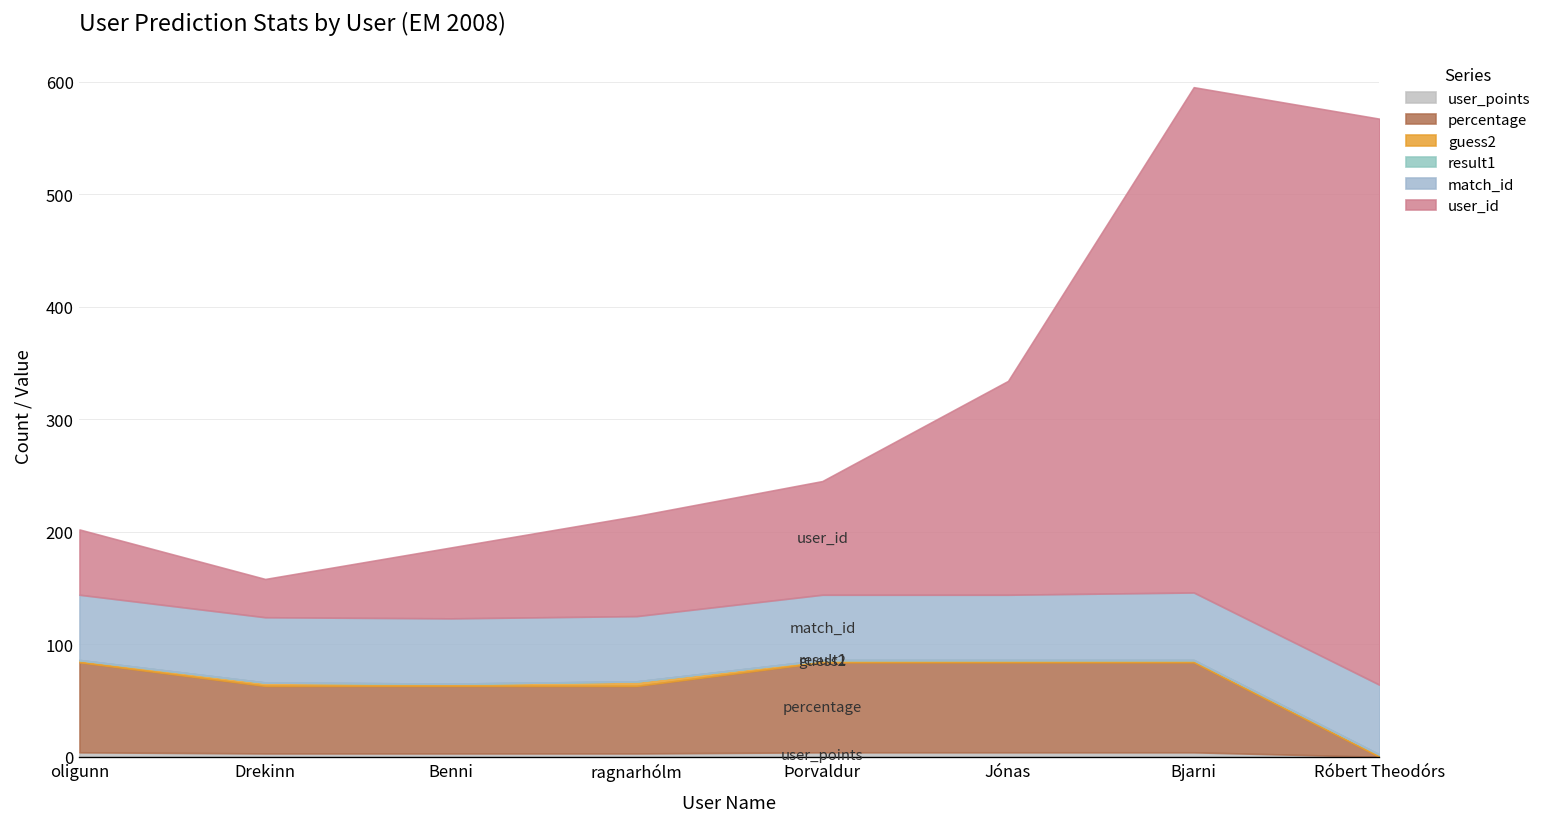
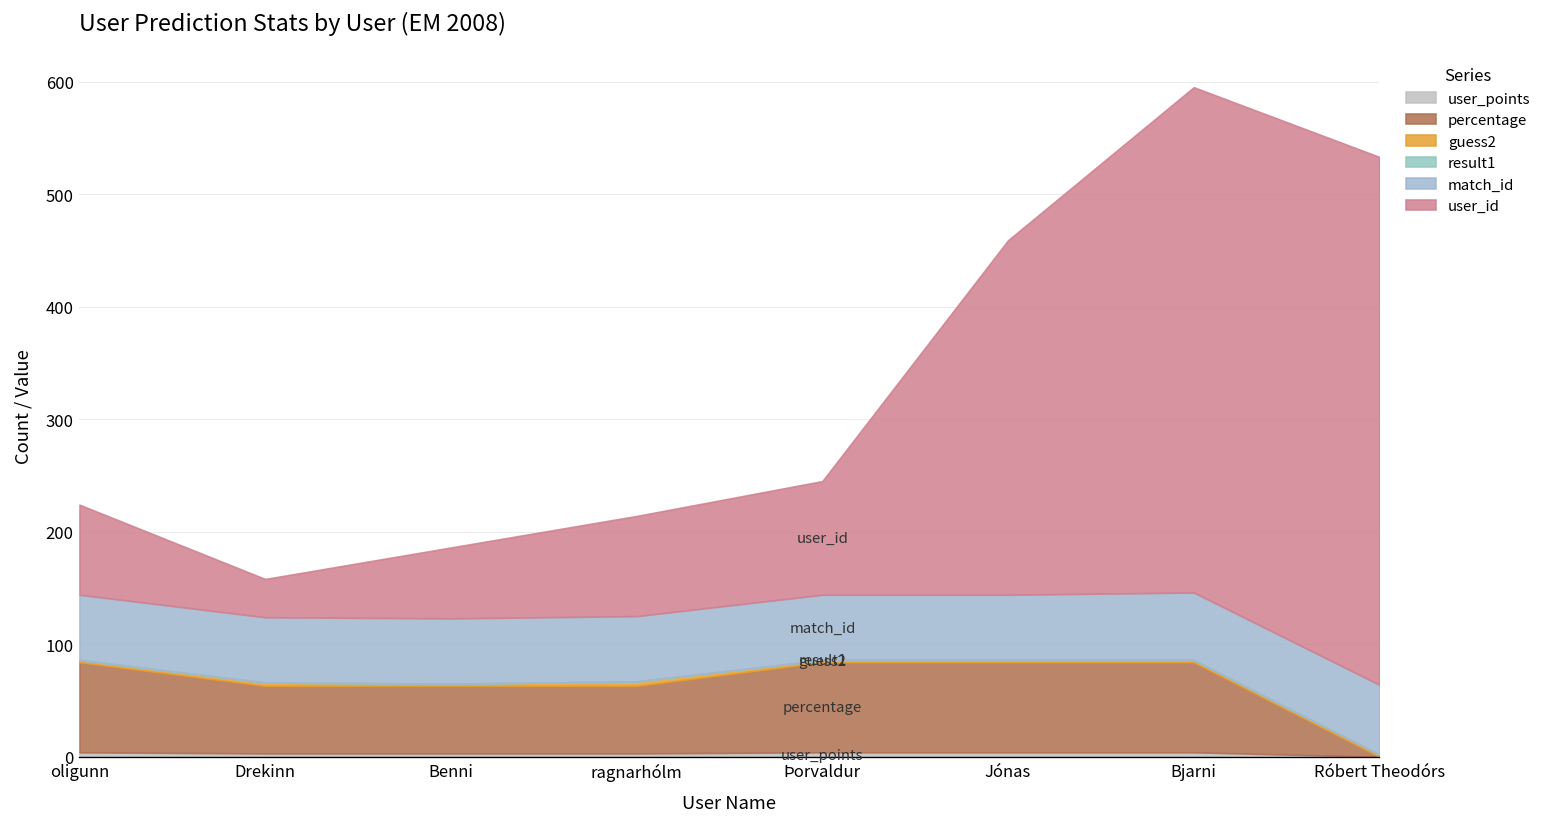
  {
    "percentage": {
      "Drekinn": 60,
      "ragnarhólm": 60
    },
    "user_id": {
-     "oligunn": 60,
+     "oligunn": 80,
      "Drekinn": 30,
      "Benni": 60,
      "ragnarhólm": 90,
      "Þorvaldur": 100,
-     "Jónas": 190,
+     "Jónas": 320,
      "Bjarni": 450,
-     "Róbert Theodórs": 500
+     "Róbert Theodórs": 470
    }
  }
